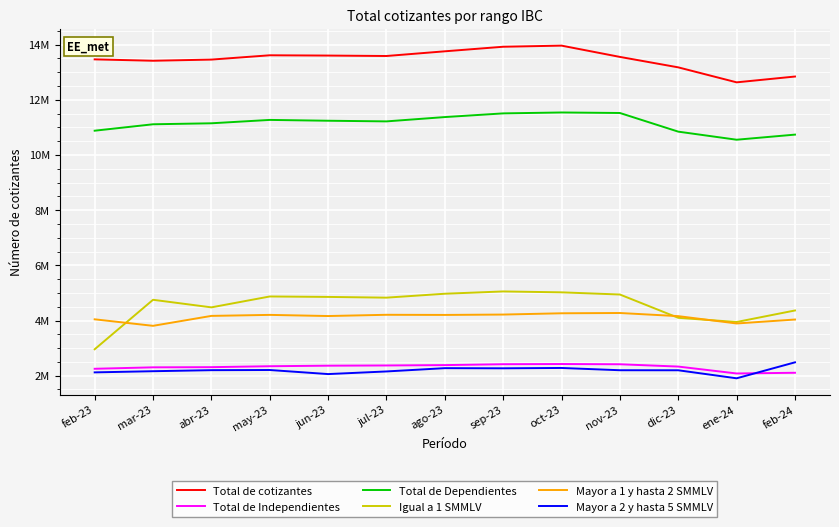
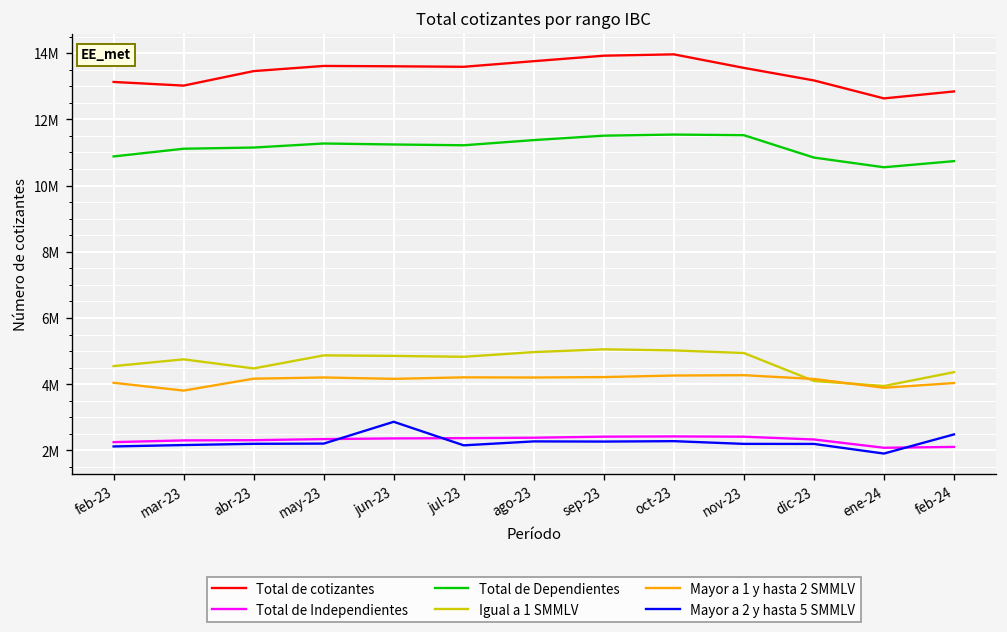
  {
    "Total de cotizantes": {
-     "feb-23": 13500000,
-     "mar-23": 13400000,
+     "feb-23": 13100000,
+     "mar-23": 13000000,
      "abr-23": 13500000,
      "may-23": 13600000,
      "jun-23": 13600000,
      "jul-23": 13600000,
      "ago-23": 13800000,
      "sep-23": 13900000,
      "oct-23": 14000000,
      "nov-23": 13600000,
      "dic-23": 13200000,
      "ene-24": 12600000,
      "feb-24": 12800000
    },
    "Total de Independientes": {
      "feb-23": 2300000,
      "mar-23": 2300000,
      "abr-23": 2300000,
      "may-23": 2300000,
      "jun-23": 2400000,
      "jul-23": 2400000,
      "ago-23": 2400000,
      "sep-23": 2400000,
      "oct-23": 2400000,
      "nov-23": 2400000,
      "dic-23": 2300000,
      "ene-24": 2100000,
      "feb-24": 2100000
    },
    "Total de Dependientes": {
      "feb-23": 10900000,
      "mar-23": 11100000,
      "abr-23": 11100000,
      "may-23": 11300000,
      "jun-23": 11200000,
      "jul-23": 11200000,
      "ago-23": 11400000,
      "sep-23": 11500000,
      "oct-23": 11500000,
      "nov-23": 11500000,
      "dic-23": 10800000,
      "ene-24": 10600000,
      "feb-24": 10700000
    },
    "Igual a 1 SMMLV": {
-     "feb-23": 3000000,
+     "feb-23": 4500000,
      "mar-23": 4800000,
      "abr-23": 4500000,
      "may-23": 4900000,
      "jun-23": 4900000,
      "jul-23": 4800000,
      "ago-23": 5000000,
      "sep-23": 5100000,
      "oct-23": 5000000,
      "nov-23": 4900000,
      "feb-24": 4400000
    },
    "Mayor a 1 y hasta 2 SMMLV": {
      "feb-23": 4000000,
      "mar-23": 3800000,
      "abr-23": 4200000,
      "may-23": 4200000,
      "jun-23": 4200000,
      "jul-23": 4200000,
      "ago-23": 4200000,
      "sep-23": 4200000,
      "oct-23": 4300000,
      "nov-23": 4300000,
      "feb-24": 4000000
    },
    "Mayor a 2 y hasta 5 SMMLV": {
      "feb-23": 2100000,
      "mar-23": 2200000,
      "abr-23": 2200000,
      "may-23": 2200000,
-     "jun-23": 2100000,
+     "jun-23": 2900000,
      "jul-23": 2200000,
      "ago-23": 2300000,
      "sep-23": 2300000,
      "oct-23": 2300000,
      "nov-23": 2200000,
      "dic-23": 2200000,
      "ene-24": 1900000,
      "feb-24": 2500000
    }
  }
